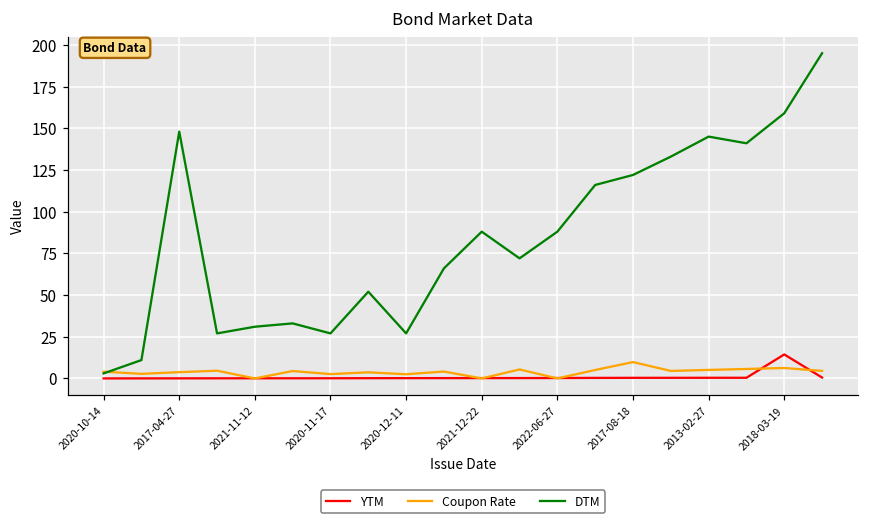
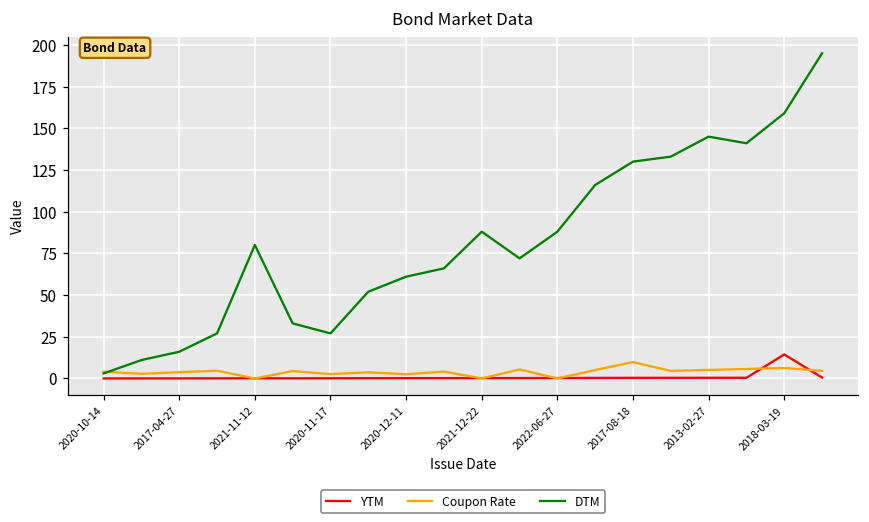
  {
    "YTM": {
      "2020-10-14": 0,
      "2017-04-27": 0,
      "2020-11-17": 0,
      "2020-12-11": 0,
      "2017-08-18": 0,
      "2013-02-27": 0,
      "2018-03-19": 14
    },
    "Coupon Rate": {
      "2017-04-27": 4,
      "2020-11-17": 3,
      "2020-12-11": 3,
      "2017-08-18": 10,
      "2013-02-27": 5,
      "2018-03-19": 6
    },
    "DTM": {
-     "2017-04-27": 148,
-     "2021-11-12": 31,
+     "2017-04-27": 16,
+     "2021-11-12": 80,
      "2020-11-17": 27,
-     "2020-12-11": 27,
+     "2020-12-11": 61,
      "2021-12-22": 88,
      "2022-06-27": 88,
-     "2017-08-18": 122,
+     "2017-08-18": 130,
      "2013-02-27": 145,
      "2018-03-19": 159
    }
  }
